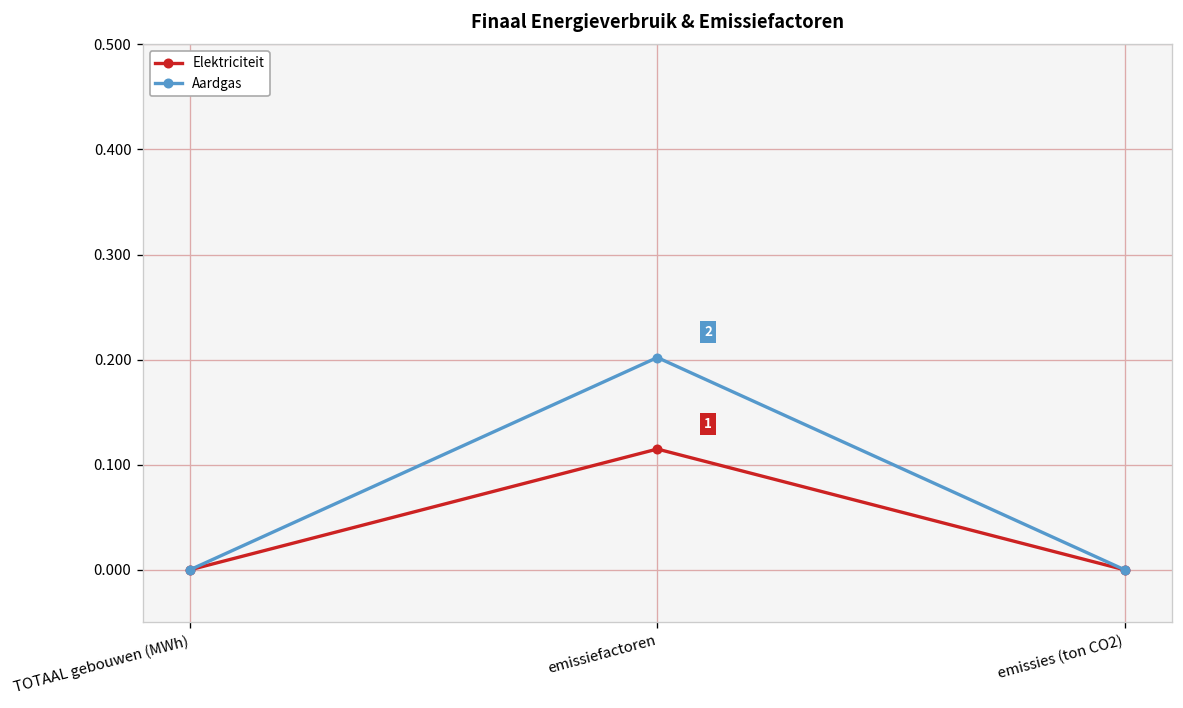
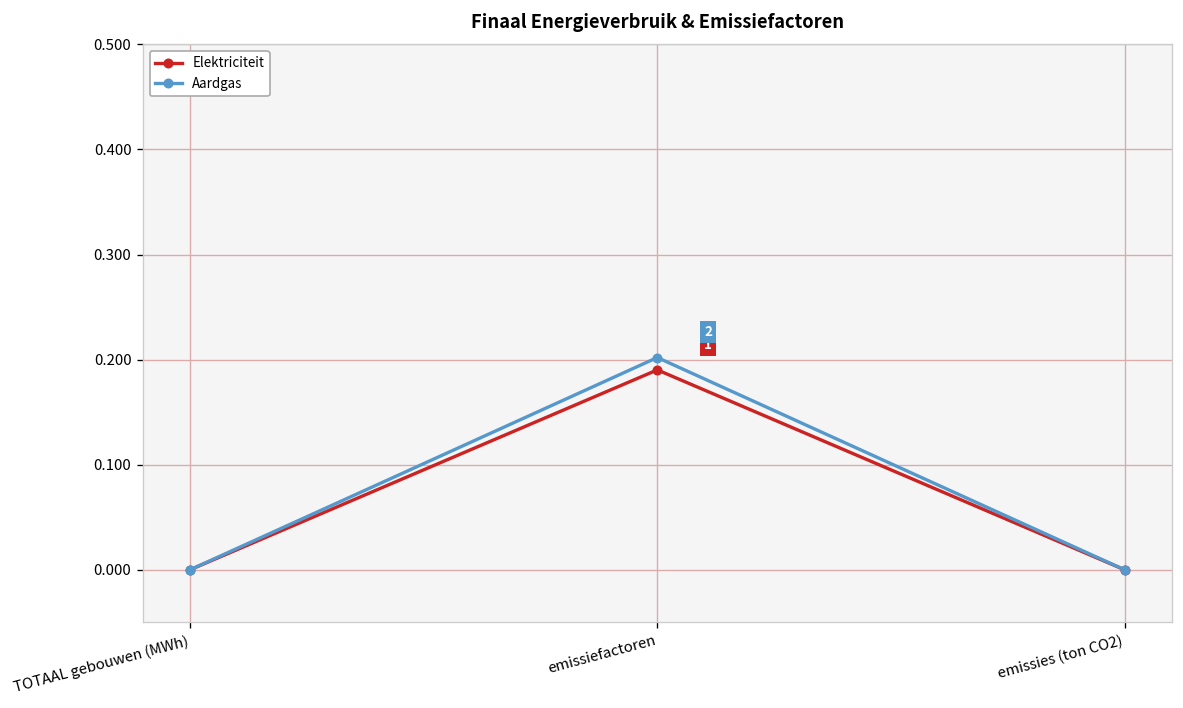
  {
    "Elektriciteit": {
-     "emissiefactoren": 0.11
+     "emissiefactoren": 0.19
    },
    "Aardgas": {
      "emissiefactoren": 0.20
    }
  }
